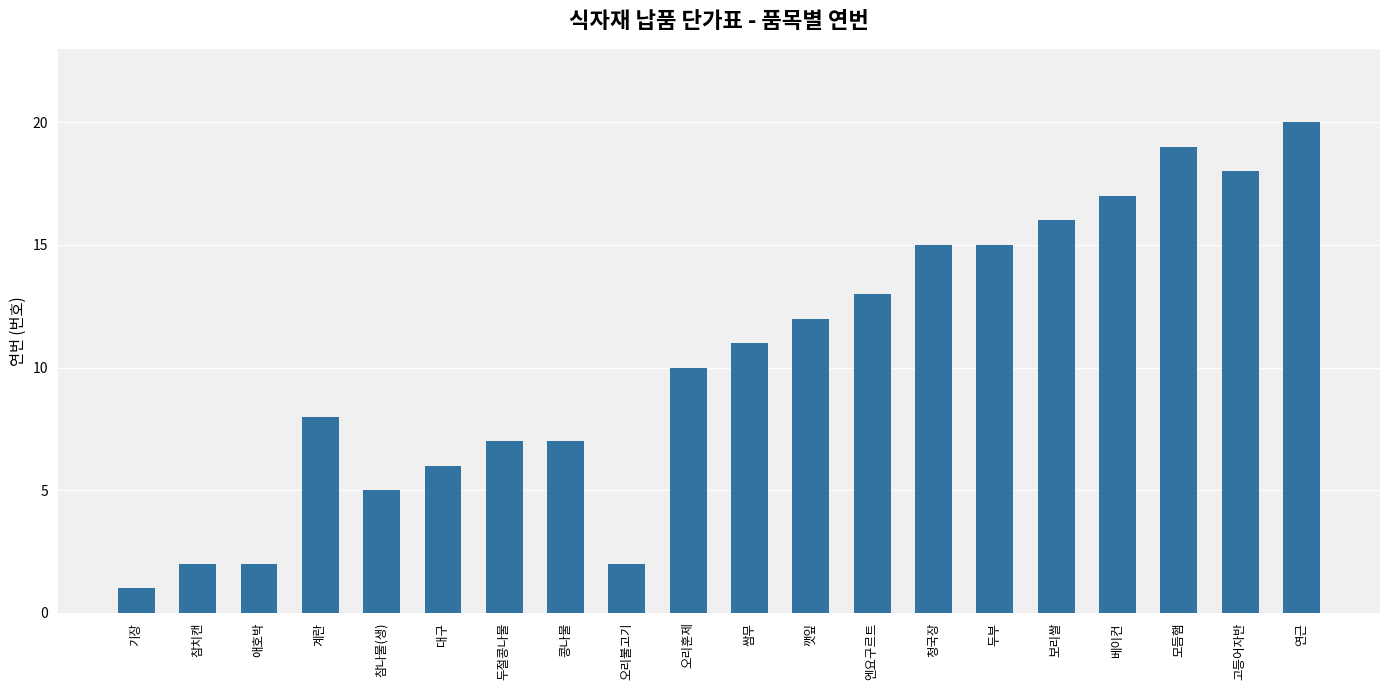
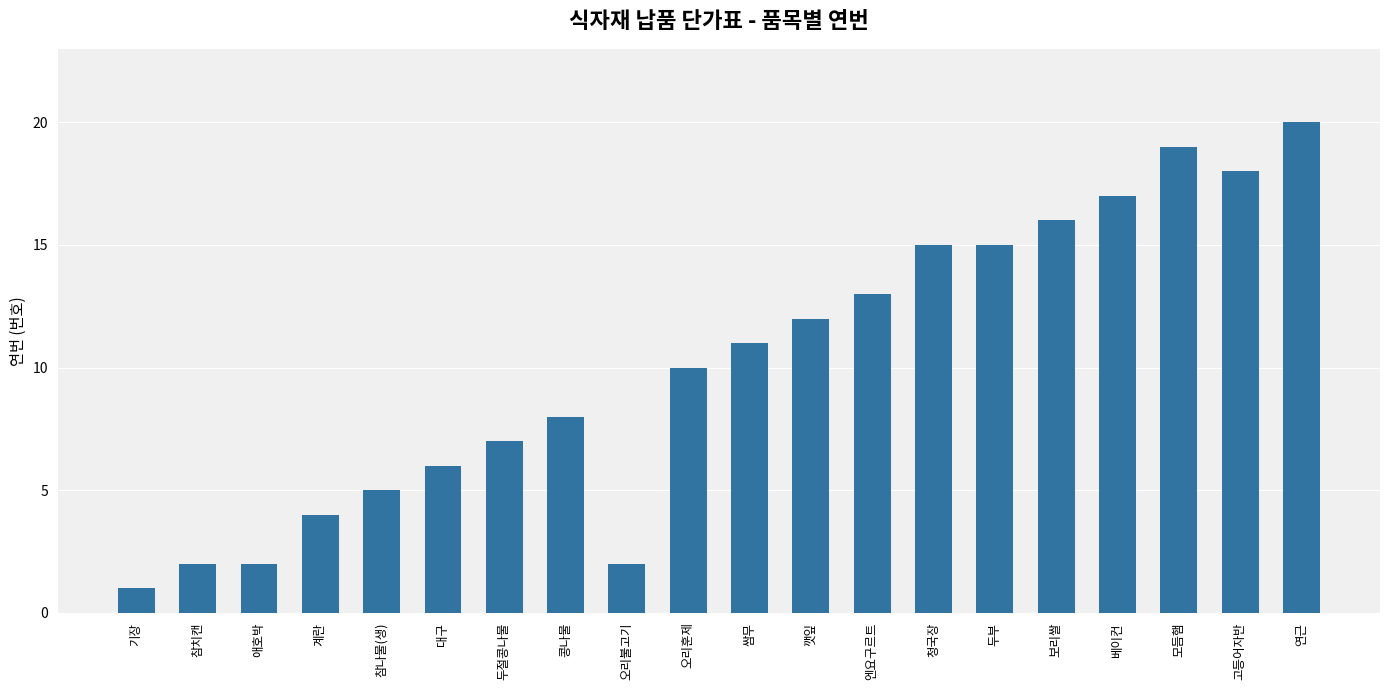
  {
    "기장": 1,
    "참치캔": 2,
    "애호박": 2,
-   "계란": 8,
+   "계란": 4,
    "참나물(생)": 5,
    "대구": 6,
    "두절콩나물": 7,
-   "콩나물": 7,
+   "콩나물": 8,
    "오리불고기": 2,
    "오리훈제": 10,
    "쌈무": 11,
    "깻잎": 12,
    "엔요구르트": 13,
    "청국장": 15,
    "두부": 15,
    "보리쌀": 16,
    "베이컨": 17,
    "모듬햄": 19,
    "고등어자반": 18,
    "연근": 20
  }
